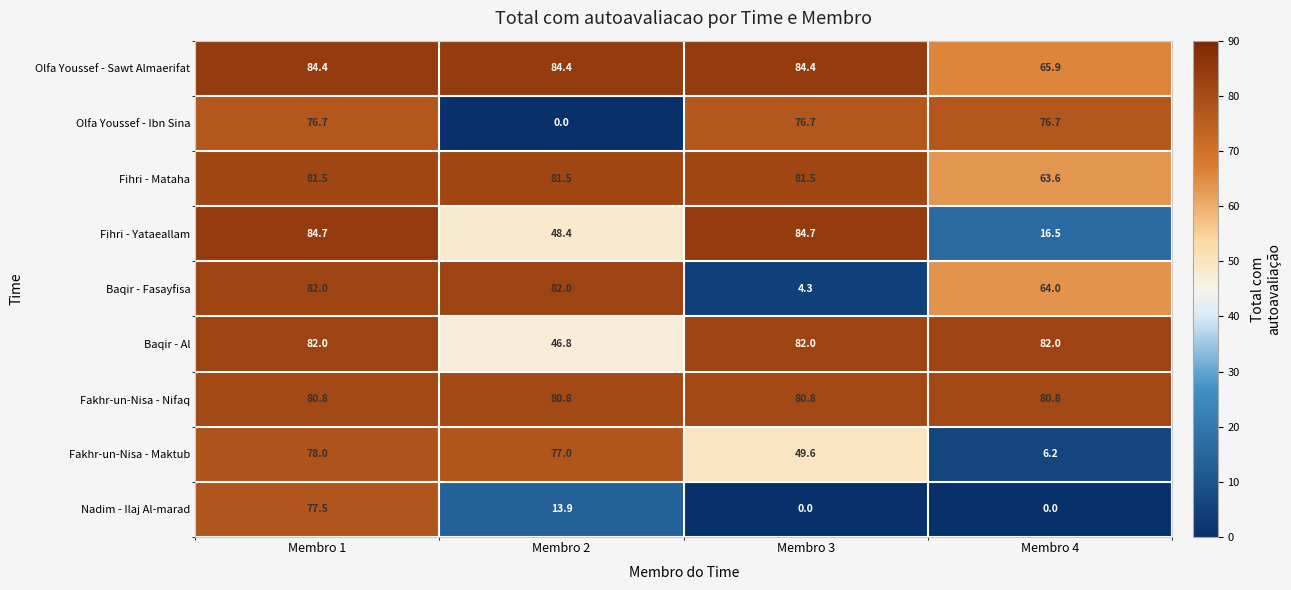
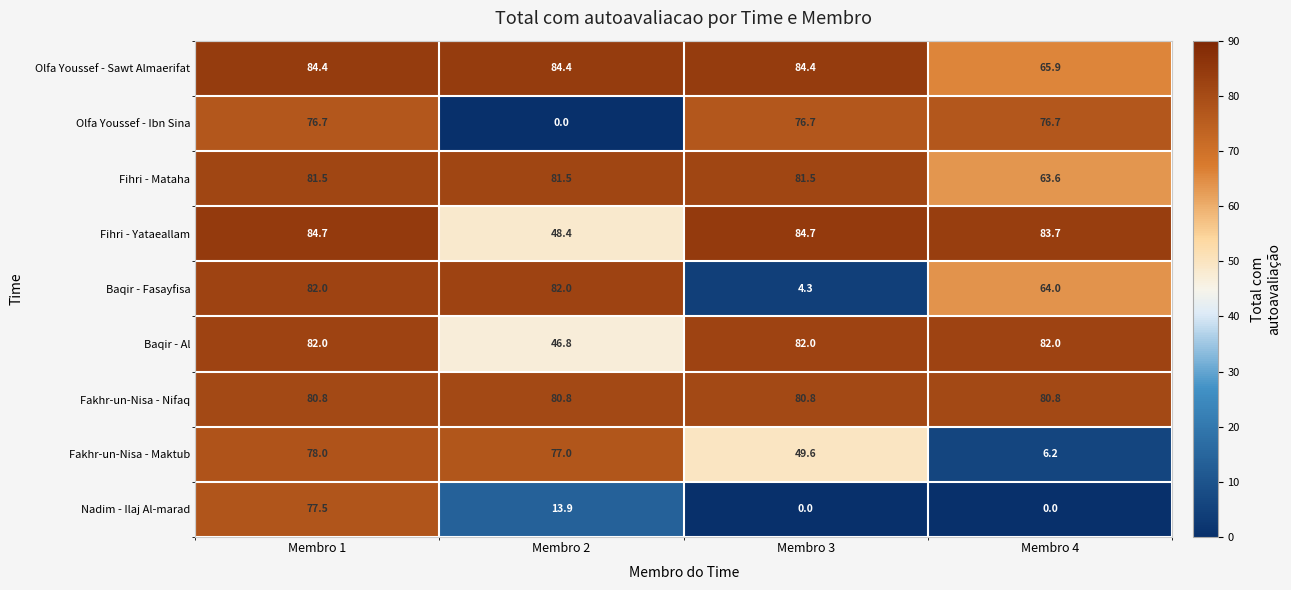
  {
    "Olfa Youssef - Sawt Almaerifat": {
      "Membro 1": 84.4,
      "Membro 2": 84.4,
      "Membro 3": 84.4,
      "Membro 4": 65.9
    },
    "Olfa Youssef - Ibn Sina": {
      "Membro 1": 76.7,
      "Membro 2": 0.0,
      "Membro 3": 76.7,
      "Membro 4": 76.7
    },
    "Fihri - Mataha": {
      "Membro 1": 81.5,
      "Membro 2": 81.5,
      "Membro 3": 81.5,
      "Membro 4": 63.6
    },
    "Fihri - Yataeallam": {
      "Membro 1": 84.7,
      "Membro 2": 48.4,
      "Membro 3": 84.7,
-     "Membro 4": 16.5
+     "Membro 4": 83.7
    },
    "Baqir - Fasayfisa": {
      "Membro 1": 82.0,
      "Membro 2": 82.0,
      "Membro 3": 4.3,
      "Membro 4": 64.0
    },
    "Baqir - Al": {
      "Membro 1": 82.0,
      "Membro 2": 46.8,
      "Membro 3": 82.0,
      "Membro 4": 82.0
    },
    "Fakhr-un-Nisa - Nifaq": {
      "Membro 1": 80.8,
      "Membro 2": 80.8,
      "Membro 3": 80.8,
      "Membro 4": 80.8
    },
    "Fakhr-un-Nisa - Maktub": {
      "Membro 1": 78.0,
      "Membro 2": 77.0,
      "Membro 3": 49.6,
      "Membro 4": 6.2
    },
    "Nadim - Ilaj Al-marad": {
      "Membro 1": 77.5,
      "Membro 2": 13.9,
      "Membro 3": 0.0,
      "Membro 4": 0.0
    }
  }
